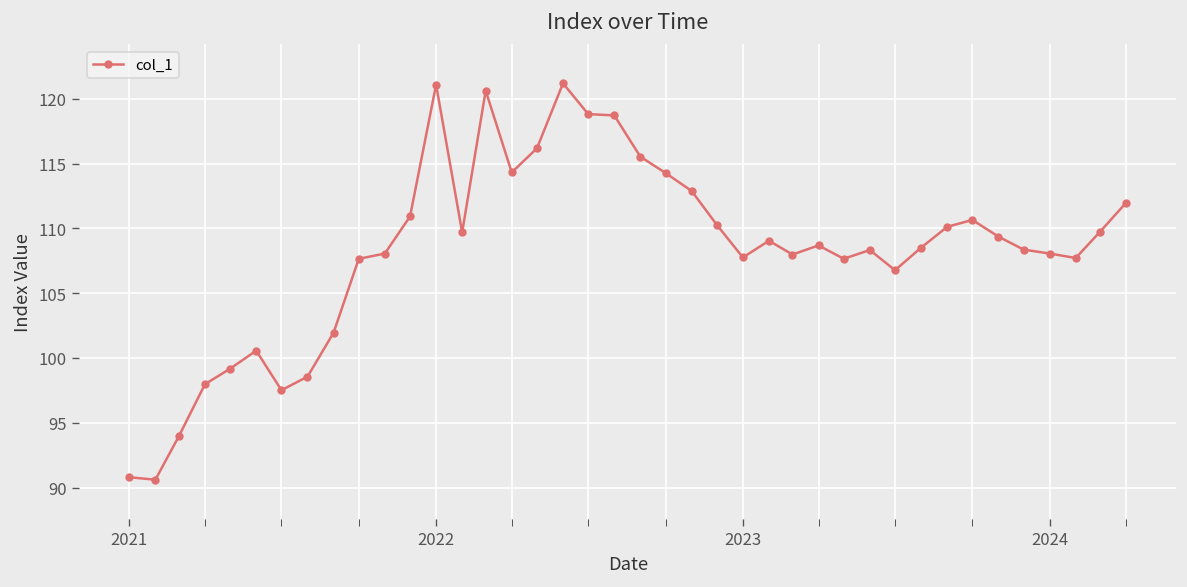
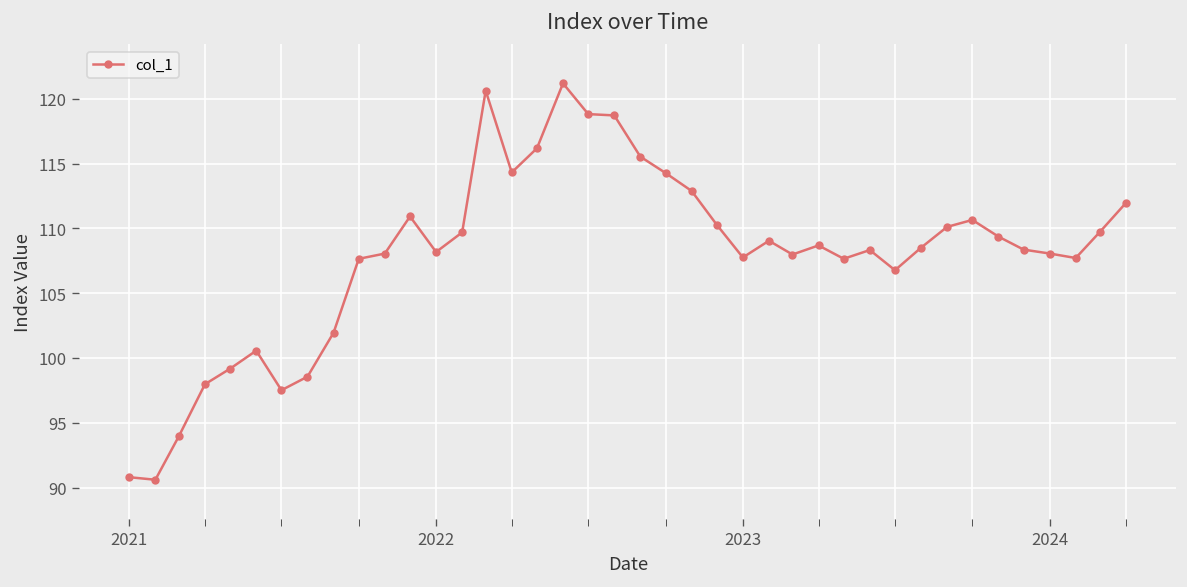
  {
    "2021": 90.8,
-   "2022": 121.1,
+   "2022": 108.2,
    "2023": 107.8,
    "2024": 108.1
  }
